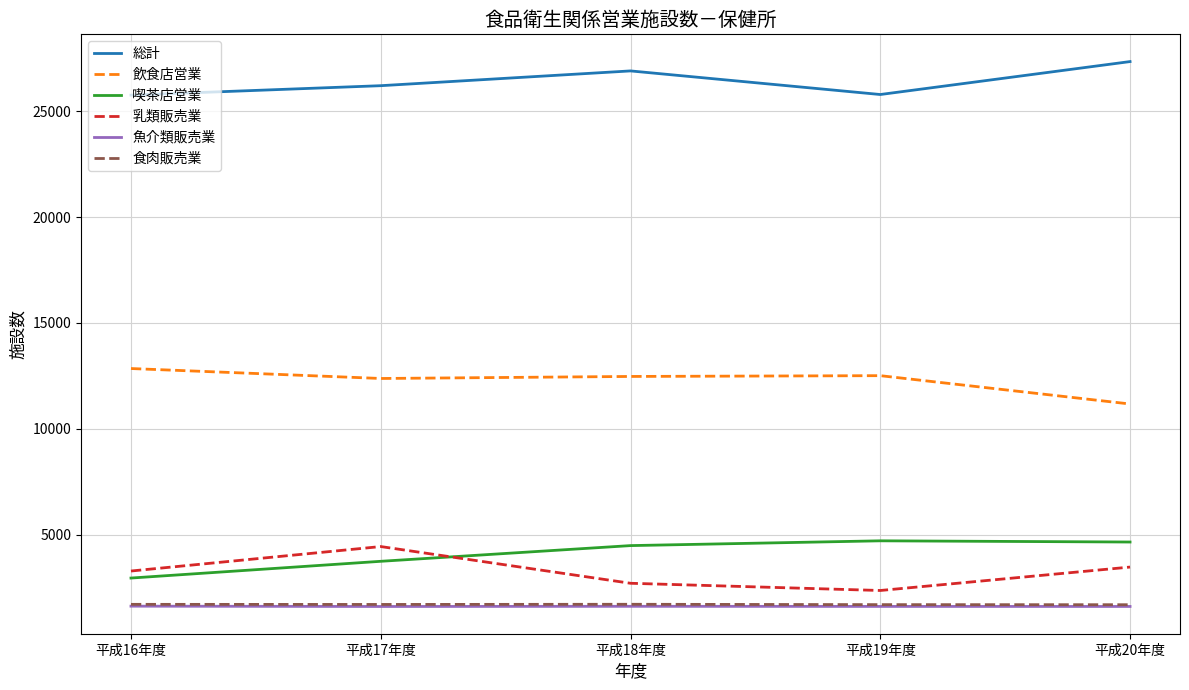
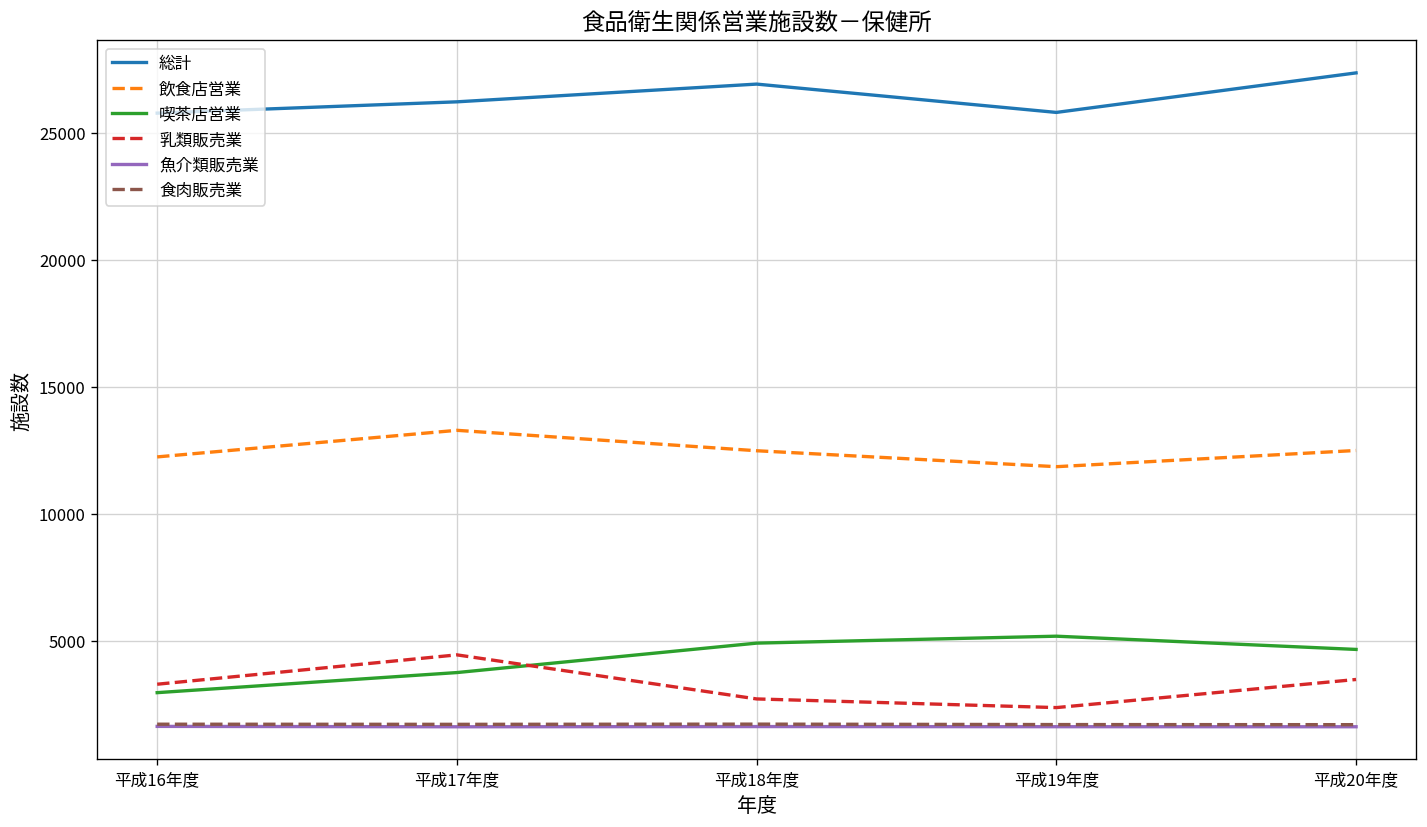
  {
    "総計": {
      "平成17年度": 26200,
      "平成18年度": 26900,
      "平成19年度": 25800,
      "平成20年度": 27300
    },
    "飲食店営業": {
-     "平成16年度": 12800,
-     "平成17年度": 12400,
+     "平成16年度": 12200,
+     "平成17年度": 13300,
      "平成18年度": 12500,
-     "平成19年度": 12500,
-     "平成20年度": 11200
+     "平成19年度": 11800,
+     "平成20年度": 12500
    },
    "喫茶店営業": {
      "平成16年度": 3000,
      "平成17年度": 3700,
-     "平成18年度": 4500,
-     "平成19年度": 4700,
+     "平成18年度": 4900,
+     "平成19年度": 5200,
      "平成20年度": 4700
    },
    "乳類販売業": {
      "平成16年度": 3300,
      "平成17年度": 4400,
      "平成18年度": 2700,
      "平成19年度": 2400,
      "平成20年度": 3500
    }
  }
